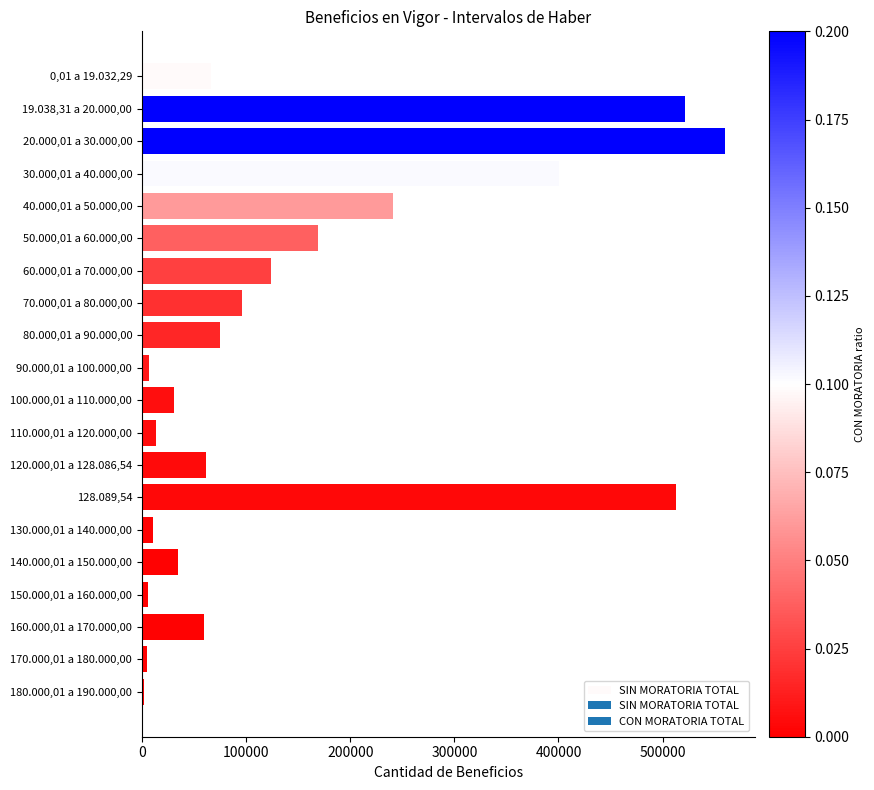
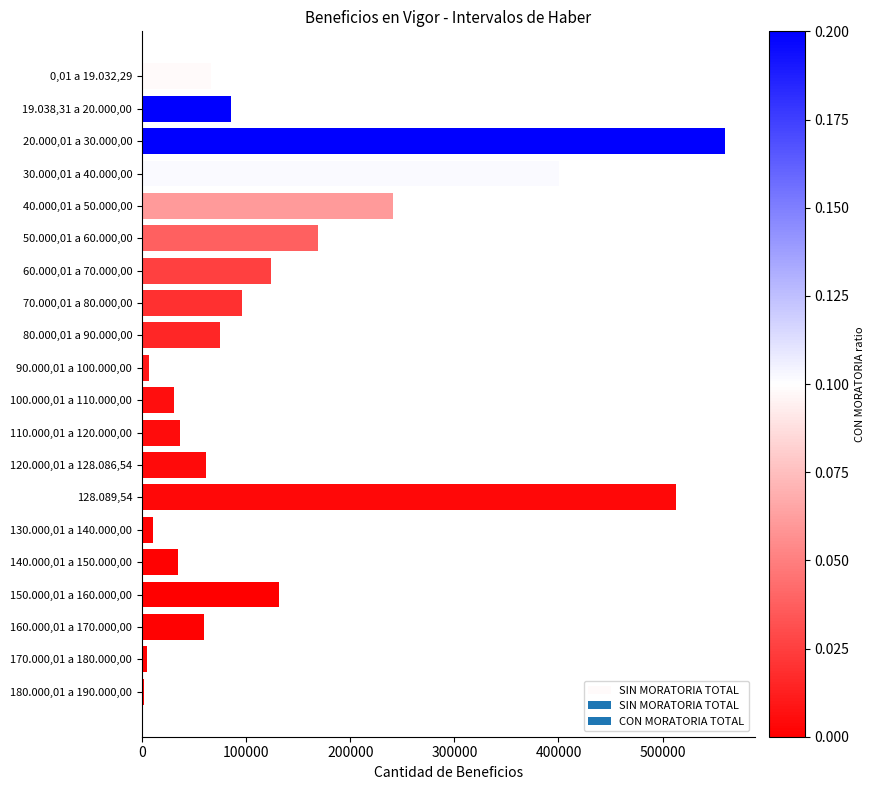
  {
    "0,01 a 19.032,29": 67000,
-   "19.038,31 a 20.000,00": 522000,
+   "19.038,31 a 20.000,00": 85000,
    "20.000,01 a 30.000,00": 560000,
    "30.000,01 a 40.000,00": 400000,
    "40.000,01 a 50.000,00": 241000,
    "50.000,01 a 60.000,00": 169000,
    "60.000,01 a 70.000,00": 124000,
    "70.000,01 a 80.000,00": 96000,
    "80.000,01 a 90.000,00": 75000,
    "90.000,01 a 100.000,00": 7000,
    "100.000,01 a 110.000,00": 30000,
-   "110.000,01 a 120.000,00": 13000,
+   "110.000,01 a 120.000,00": 36000,
    "120.000,01 a 128.086,54": 62000,
    "128.089,54": 513000,
    "130.000,01 a 140.000,00": 11000,
    "140.000,01 a 150.000,00": 35000,
-   "150.000,01 a 160.000,00": 6000,
+   "150.000,01 a 160.000,00": 131000,
    "160.000,01 a 170.000,00": 60000,
    "170.000,01 a 180.000,00": 4000
  }
